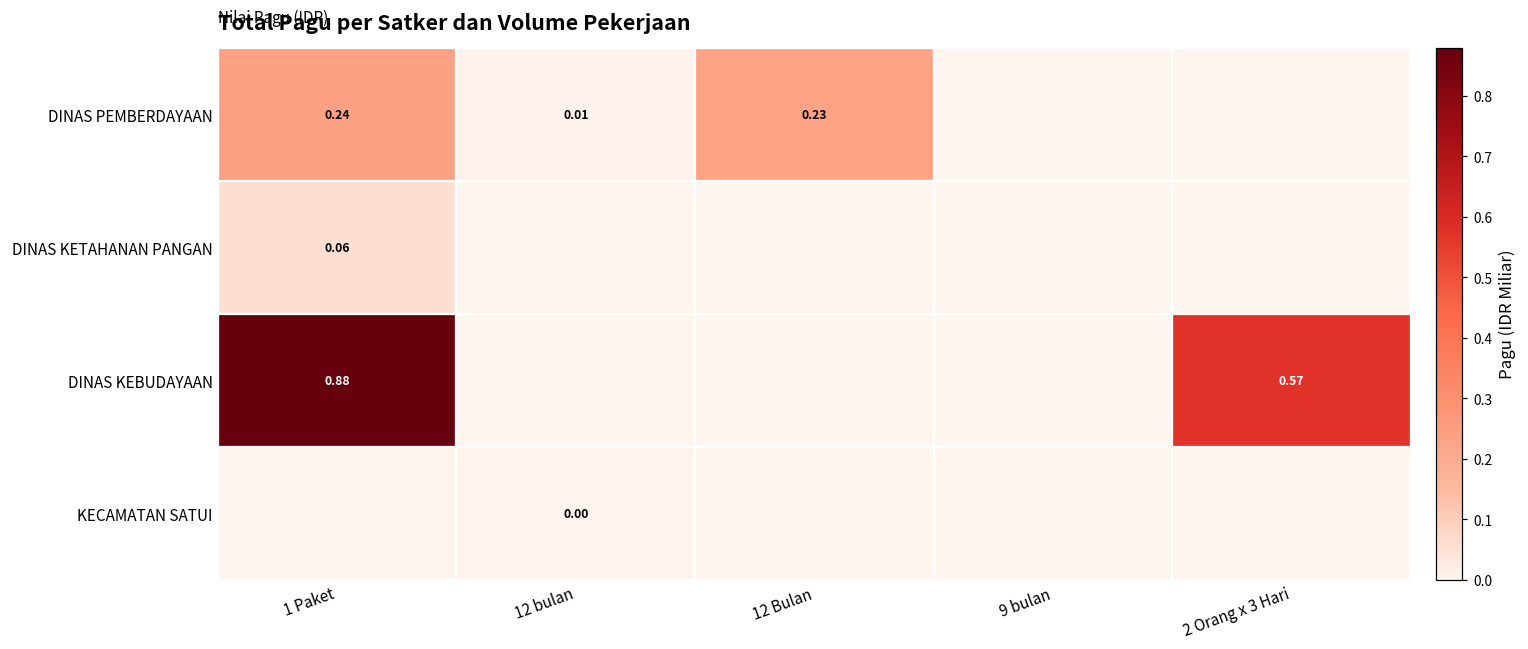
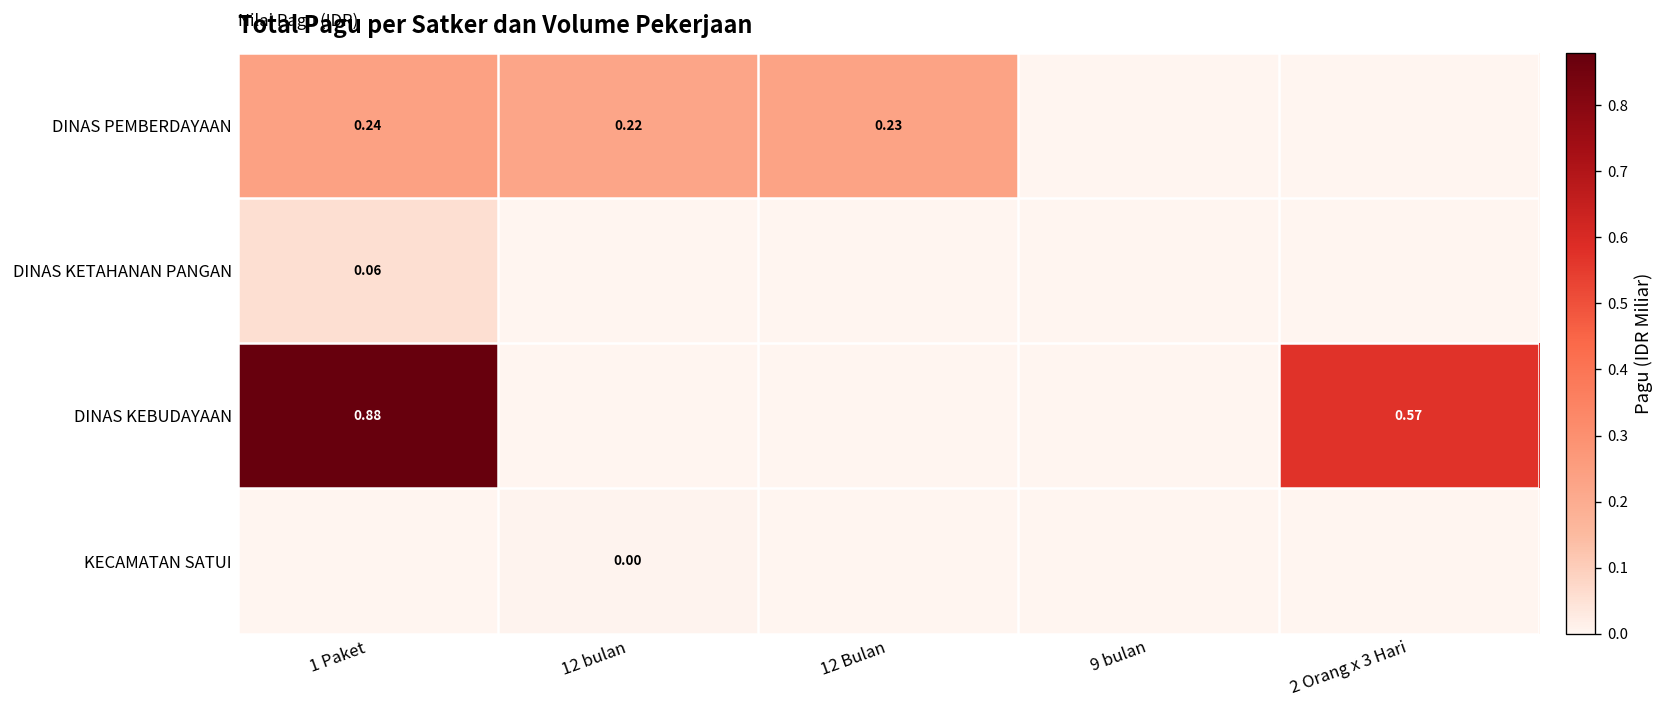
  {
    "DINAS PEMBERDAYAAN": {
      "1 Paket": 0.24,
-     "12 bulan": 0.01,
+     "12 bulan": 0.22,
      "12 Bulan": 0.23
    },
    "DINAS KETAHANAN PANGAN": {
      "1 Paket": 0.06
    },
    "DINAS KEBUDAYAAN": {
      "1 Paket": 0.88,
      "2 Orang x 3 Hari": 0.57
    },
    "KECAMATAN SATUI": {
      "12 bulan": 0.00
    }
  }
